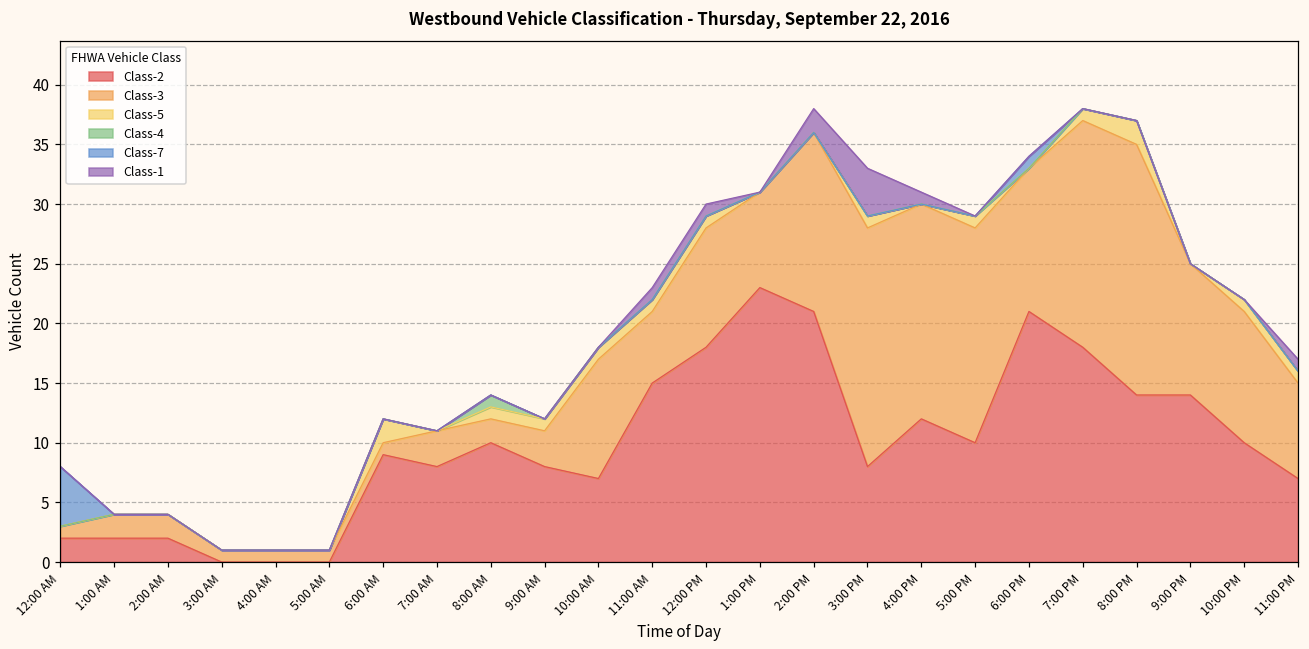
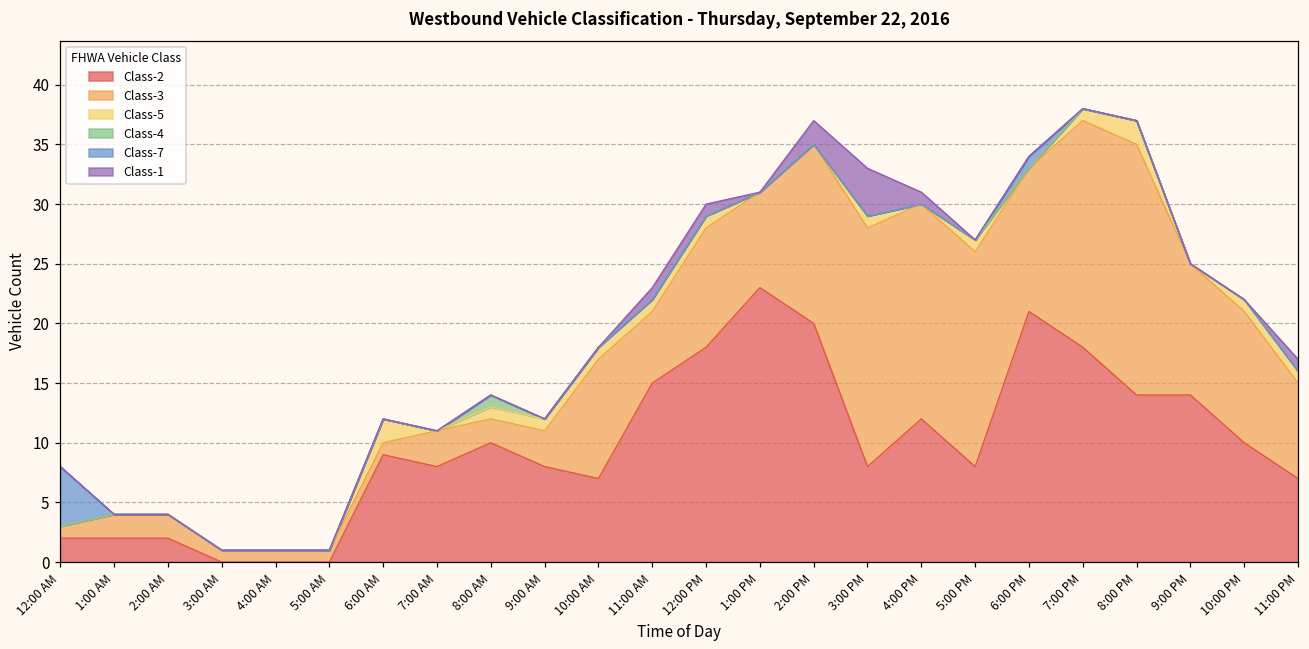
  {
    "Class-2": {
      "12:00 AM": 2,
      "1:00 AM": 2,
      "2:00 AM": 2,
      "3:00 AM": 0,
      "4:00 AM": 0,
      "5:00 AM": 0,
      "6:00 AM": 9,
      "7:00 AM": 8,
      "8:00 AM": 10,
      "9:00 AM": 8,
      "10:00 AM": 7,
      "11:00 AM": 15,
      "12:00 PM": 18,
      "1:00 PM": 23,
-     "2:00 PM": 21,
+     "2:00 PM": 20,
      "3:00 PM": 8,
      "4:00 PM": 12,
-     "5:00 PM": 10,
+     "5:00 PM": 8,
      "6:00 PM": 21,
      "7:00 PM": 18,
      "8:00 PM": 14,
      "9:00 PM": 14,
      "10:00 PM": 10,
      "11:00 PM": 7
    },
    "Class-1": {
      "11:00 AM": 1,
      "12:00 PM": 1,
      "2:00 PM": 2,
      "3:00 PM": 4,
      "4:00 PM": 1,
      "11:00 PM": 1
    }
  }
